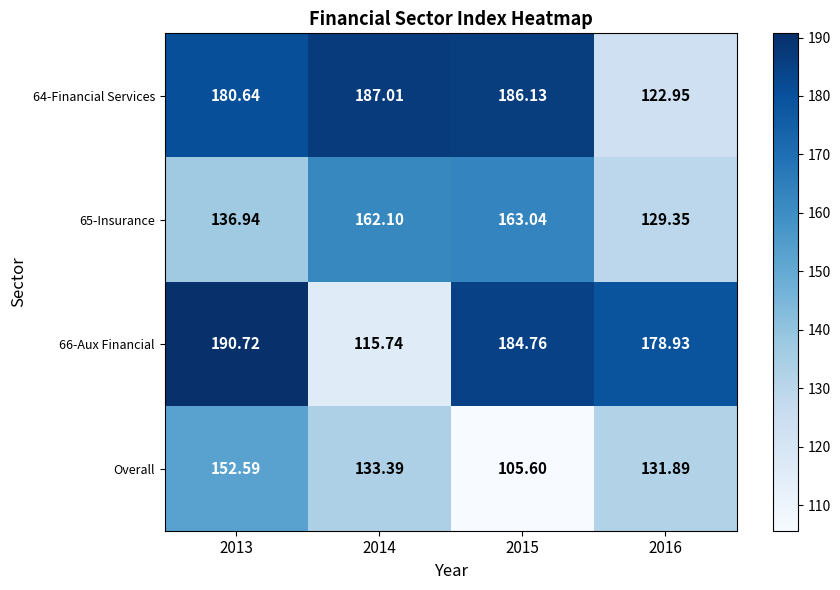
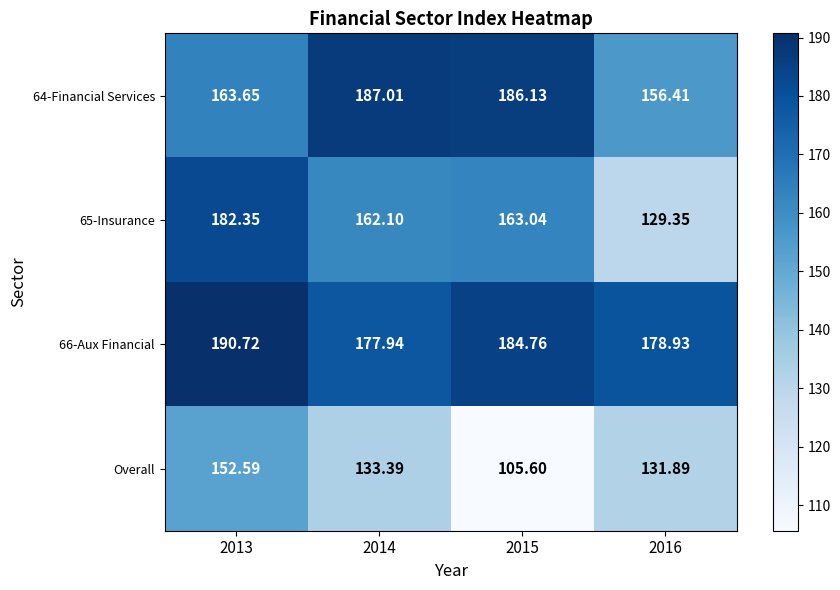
  {
    "64-Financial Services": {
-     "2013": 180.64,
+     "2013": 163.65,
      "2014": 187.01,
      "2015": 186.13,
-     "2016": 122.95
+     "2016": 156.41
    },
    "65-Insurance": {
-     "2013": 136.94,
+     "2013": 182.35,
      "2014": 162.10,
      "2015": 163.04,
      "2016": 129.35
    },
    "66-Aux Financial": {
      "2013": 190.72,
-     "2014": 115.74,
+     "2014": 177.94,
      "2015": 184.76,
      "2016": 178.93
    },
    "Overall": {
      "2013": 152.59,
      "2014": 133.39,
      "2015": 105.60,
      "2016": 131.89
    }
  }
